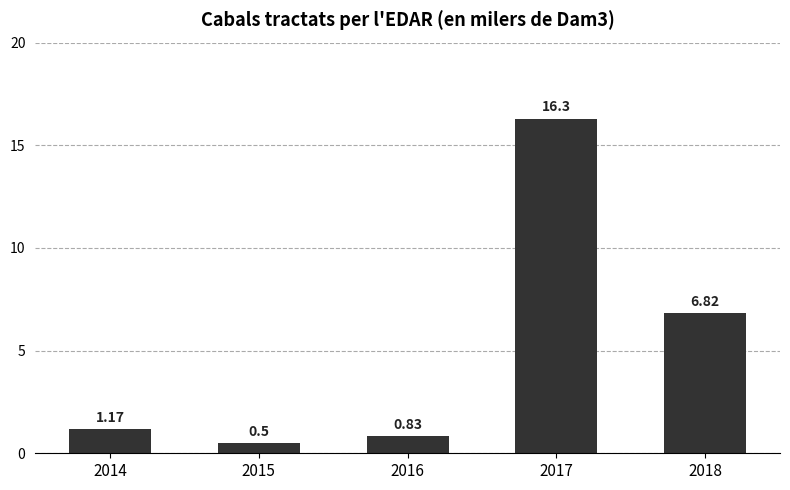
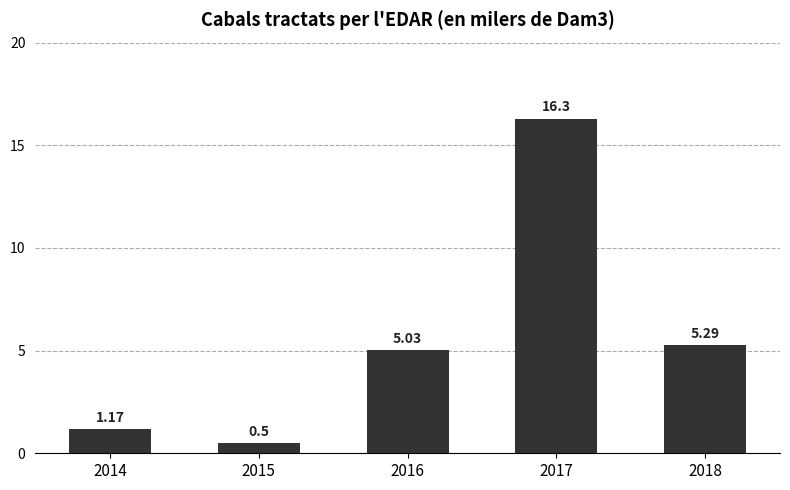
  {
    "2014": 1.17,
    "2015": 0.5,
-   "2016": 0.83,
+   "2016": 5.03,
    "2017": 16.3,
-   "2018": 6.82
+   "2018": 5.29
  }
